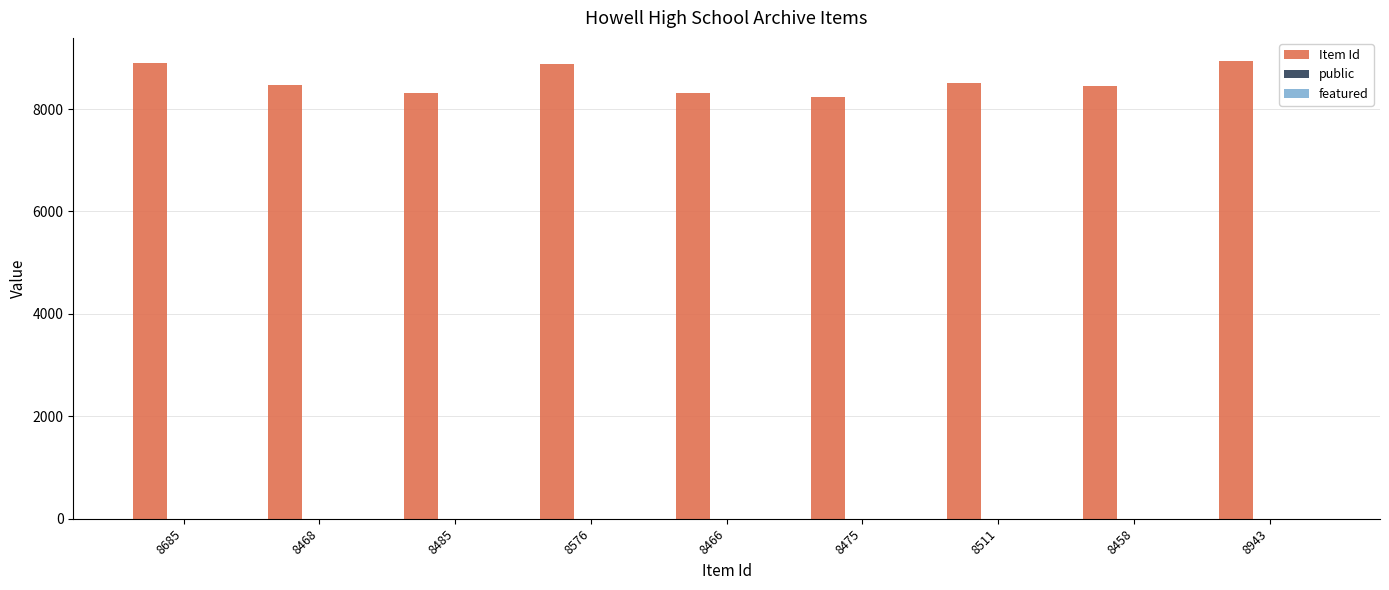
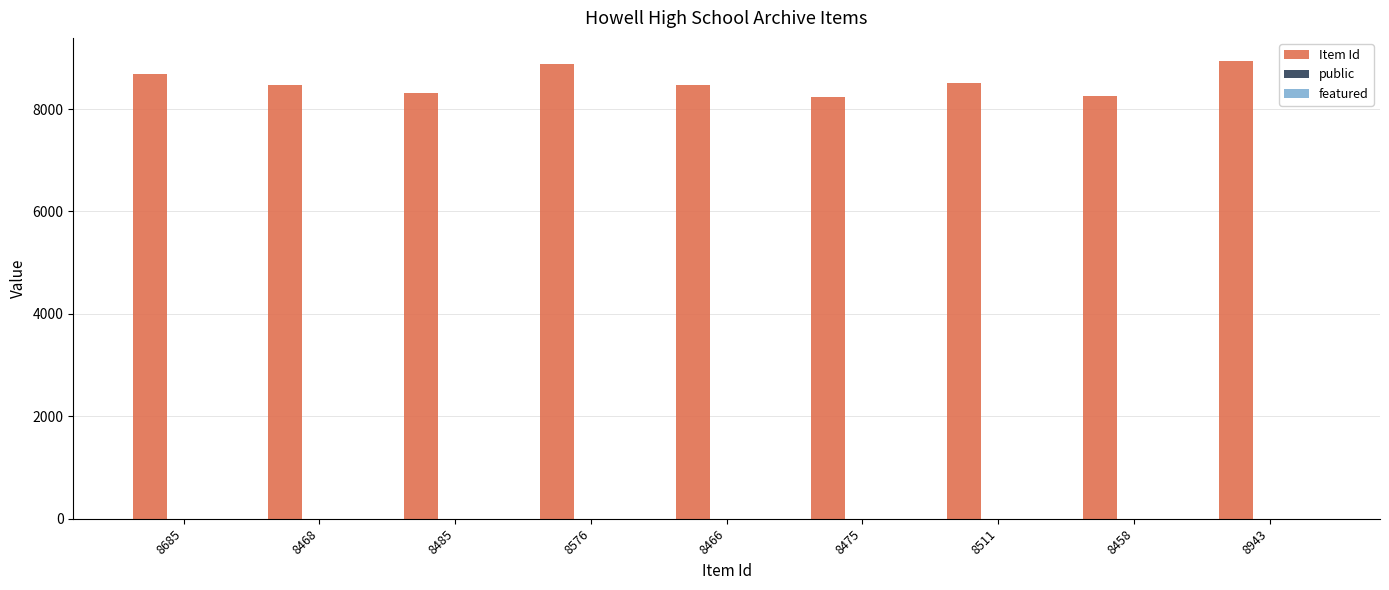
  {
    "Item Id": {
-     "8685": 8900,
+     "8685": 8700,
      "8468": 8500,
      "8485": 8300,
      "8576": 8900,
-     "8466": 8300,
+     "8466": 8500,
      "8475": 8200,
      "8511": 8500,
-     "8458": 8500,
+     "8458": 8200,
      "8943": 8900
    },
    "featured": {
      "8685": 0,
      "8468": 0,
      "8485": 0,
      "8576": 0,
      "8466": 0,
      "8475": 0,
      "8511": 0,
      "8458": 0,
      "8943": 0
    }
  }
